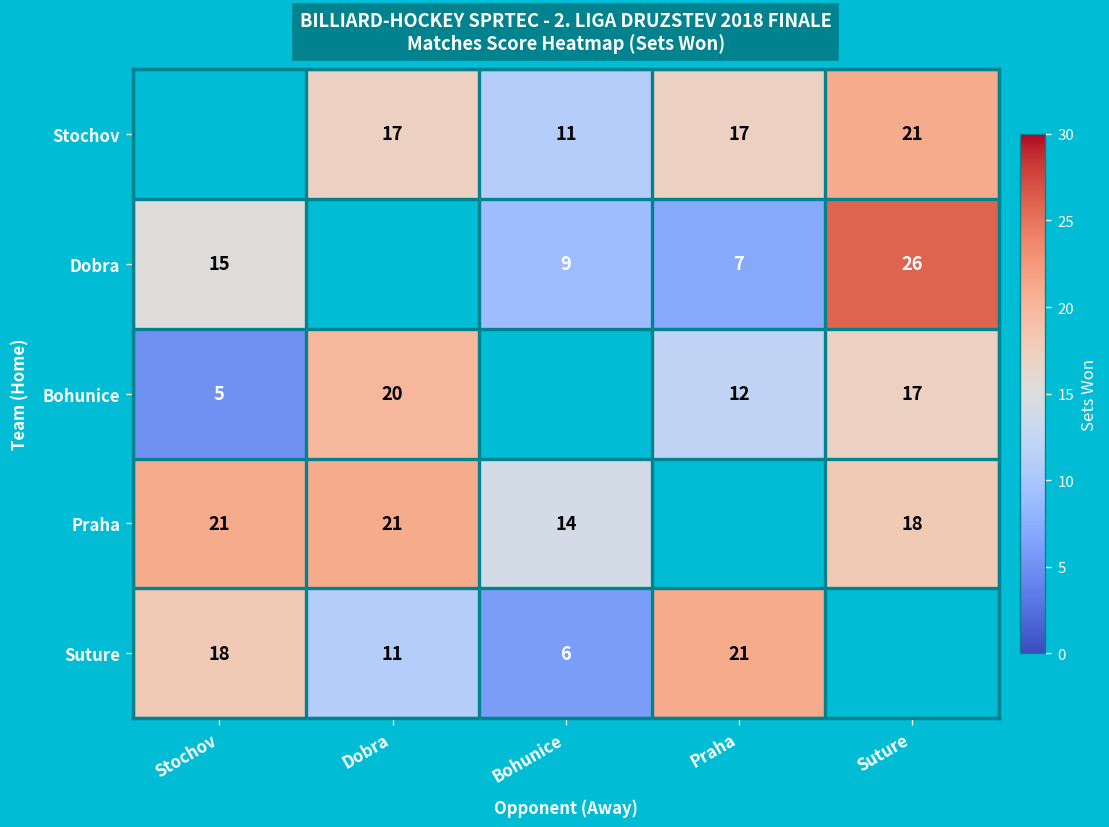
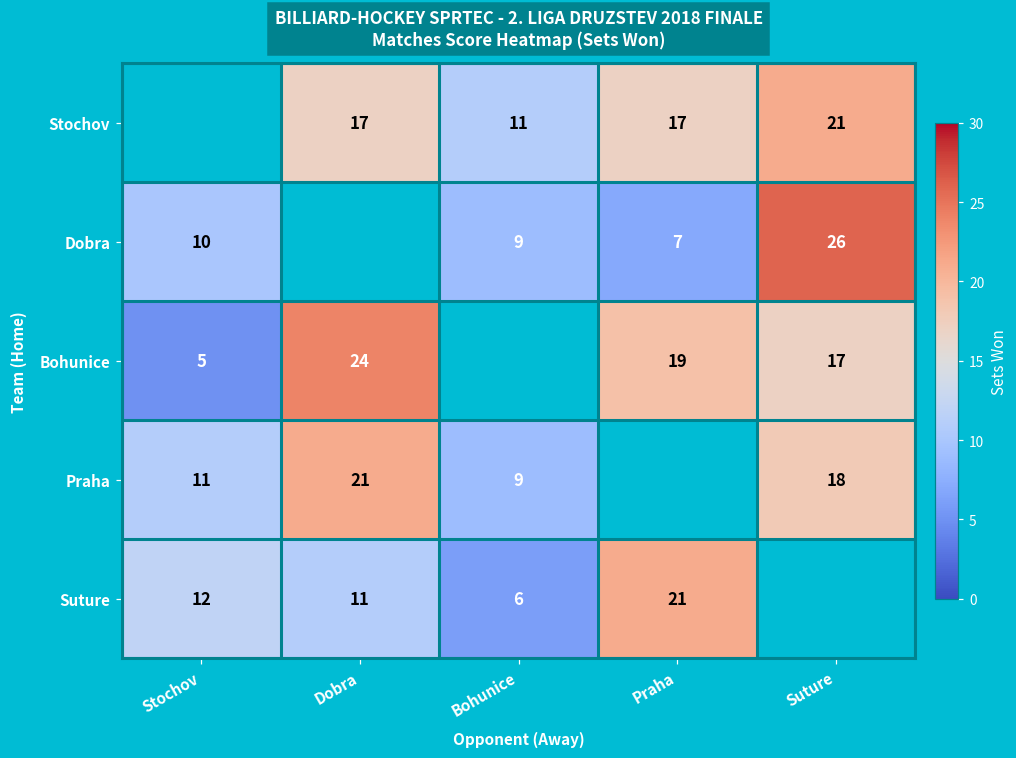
  {
    "Stochov": {
      "Dobra": 17,
      "Bohunice": 11,
      "Praha": 17,
      "Suture": 21
    },
    "Dobra": {
-     "Stochov": 15,
+     "Stochov": 10,
      "Bohunice": 9,
      "Praha": 7,
      "Suture": 26
    },
    "Bohunice": {
      "Stochov": 5,
-     "Dobra": 20,
-     "Praha": 12,
+     "Dobra": 24,
+     "Praha": 19,
      "Suture": 17
    },
    "Praha": {
-     "Stochov": 21,
+     "Stochov": 11,
      "Dobra": 21,
-     "Bohunice": 14,
+     "Bohunice": 9,
      "Suture": 18
    },
    "Suture": {
-     "Stochov": 18,
+     "Stochov": 12,
      "Dobra": 11,
      "Bohunice": 6,
      "Praha": 21
    }
  }
